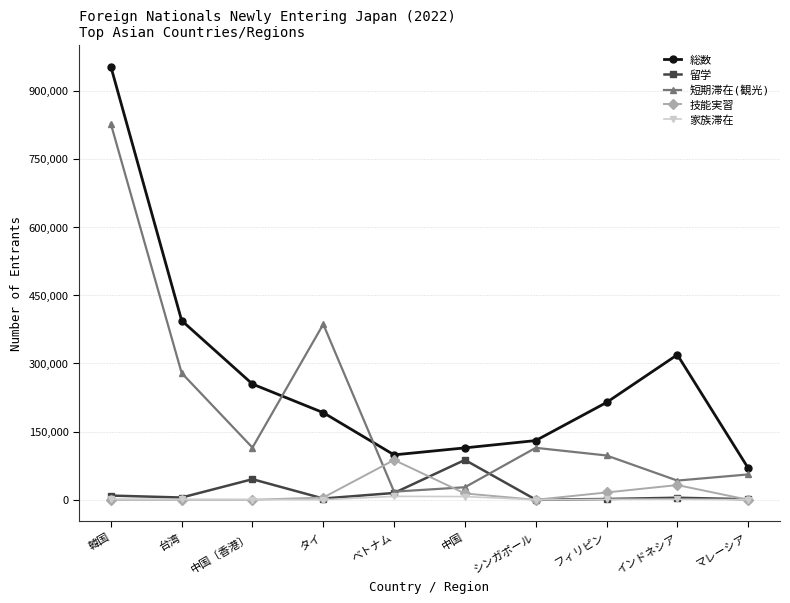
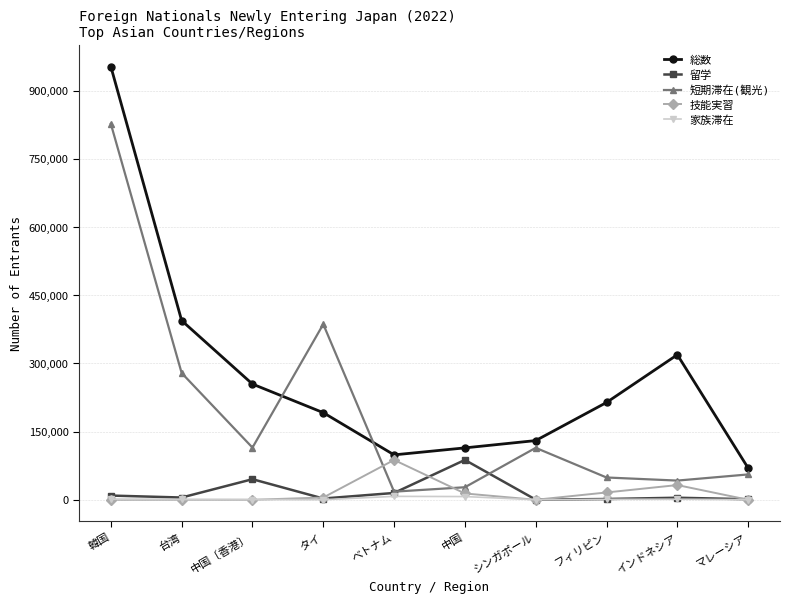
  {
    "総数": {
      "韓国": "950,000",
      "台湾": "390,000",
      "中国〔香港〕": "250,000",
      "タイ": "190,000",
      "ベトナム": "100,000",
      "中国": "110,000",
      "シンガポール": "130,000",
      "フィリピン": "210,000",
      "インドネシア": "320,000",
      "マレーシア": "70,000"
    },
    "留学": {
      "韓国": "10,000",
      "中国〔香港〕": "50,000",
      "中国": "90,000"
    },
    "短期滞在(観光)": {
      "韓国": "830,000",
      "台湾": "280,000",
      "中国〔香港〕": "110,000",
      "タイ": "390,000",
      "中国": "30,000",
      "シンガポール": "110,000",
-     "フィリピン": "100,000",
+     "フィリピン": "50,000",
      "インドネシア": "40,000",
      "マレーシア": "60,000"
    }
  }
